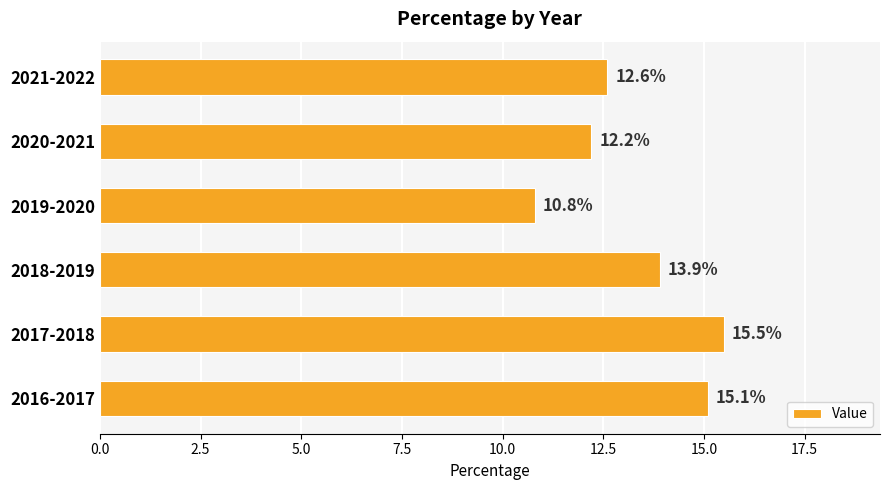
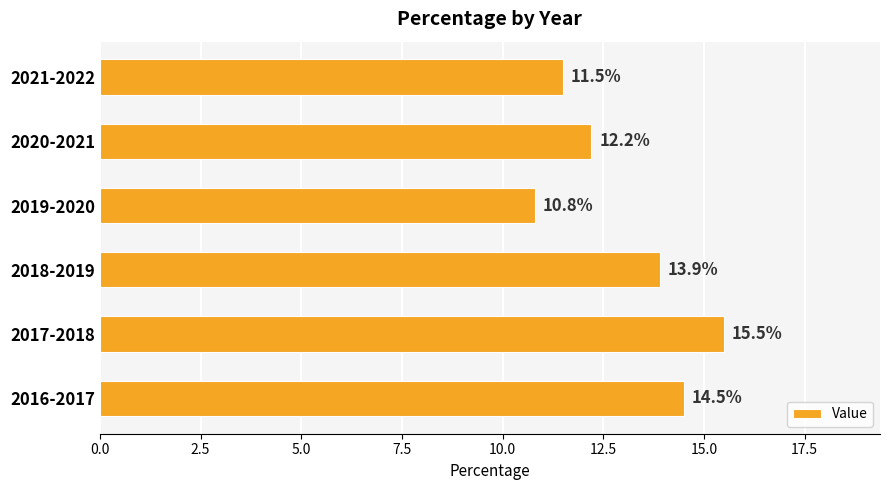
  {
-   "2021-2022": "12.6%",
+   "2021-2022": "11.5%",
    "2020-2021": "12.2%",
    "2019-2020": "10.8%",
    "2018-2019": "13.9%",
    "2017-2018": "15.5%",
-   "2016-2017": "15.1%"
+   "2016-2017": "14.5%"
  }
